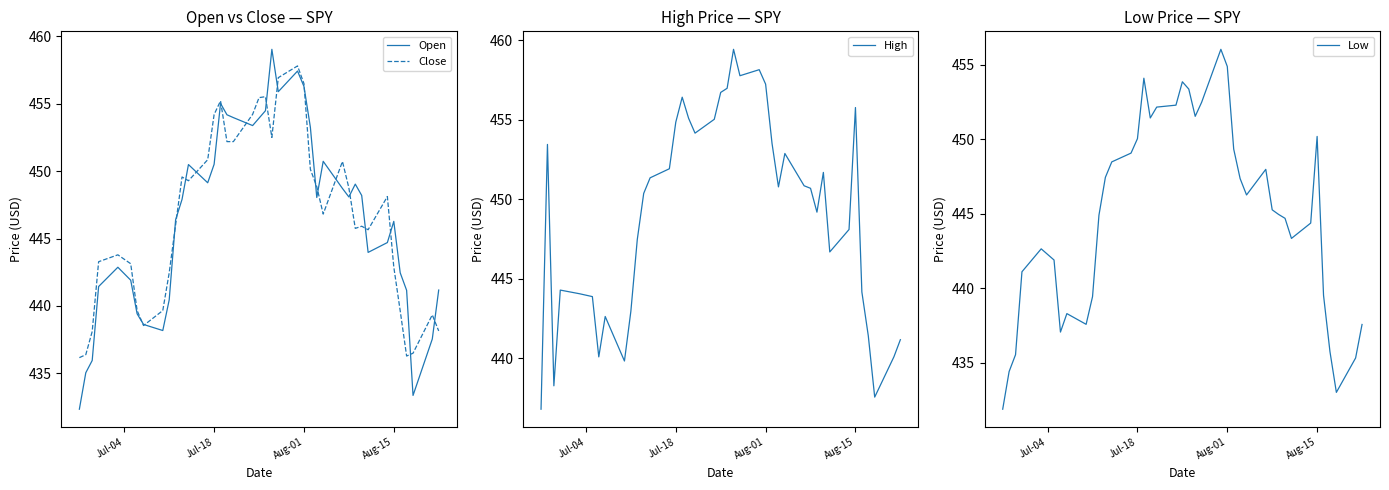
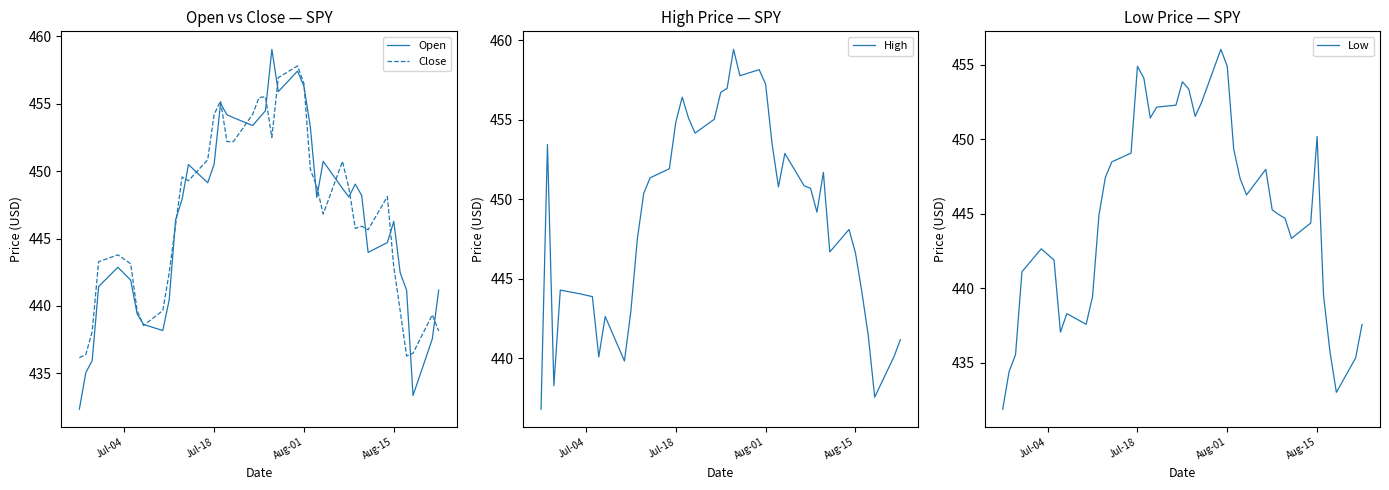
  {
    "High Price — SPY": {
      "Jul-18": 454.9,
      "Aug-01": 457.3,
-     "Aug-15": 455.8
+     "Aug-15": 446.6
    },
    "Low Price — SPY": {
-     "Jul-18": 450.1,
+     "Jul-18": 454.9,
      "Aug-01": 454.9,
      "Aug-15": 450.2
    }
  }
